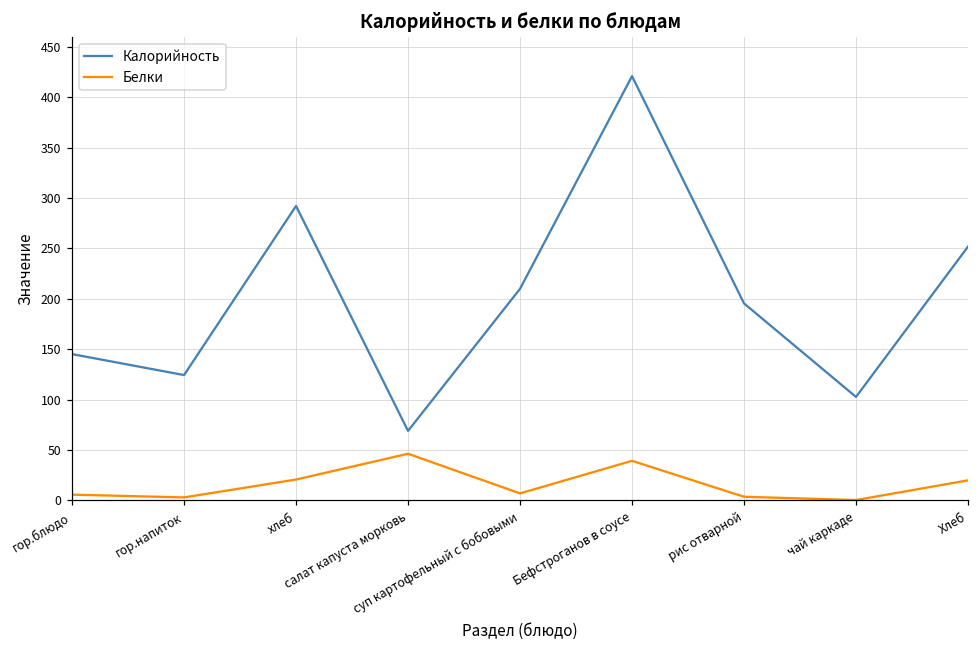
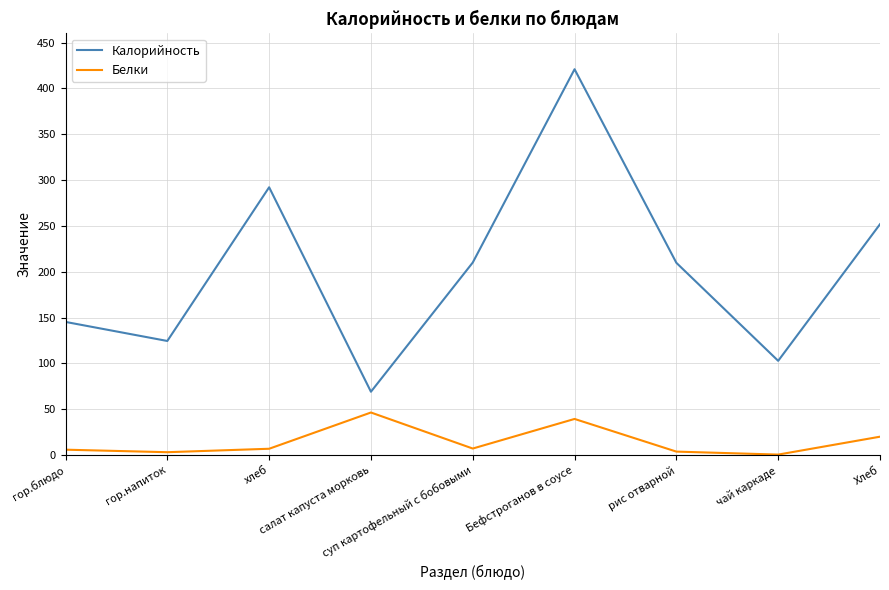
  {
    "Калорийность": {
      "гор.блюдо": 150,
      "гор.напиток": 120,
      "хлеб": 290,
      "салат капуста морковь": 70,
      "суп картофельный с бобовыми": 210,
      "Бефстроганов в соусе": 420,
-     "рис отварной": 200,
+     "рис отварной": 210,
      "чай каркаде": 100,
      "Хлеб": 250
    },
    "Белки": {
      "гор.блюдо": 10,
      "гор.напиток": 0,
-     "хлеб": 20,
+     "хлеб": 10,
      "салат капуста морковь": 50,
      "суп картофельный с бобовыми": 10,
      "Бефстроганов в соусе": 40,
      "рис отварной": 0,
      "чай каркаде": 0,
      "Хлеб": 20
    }
  }
